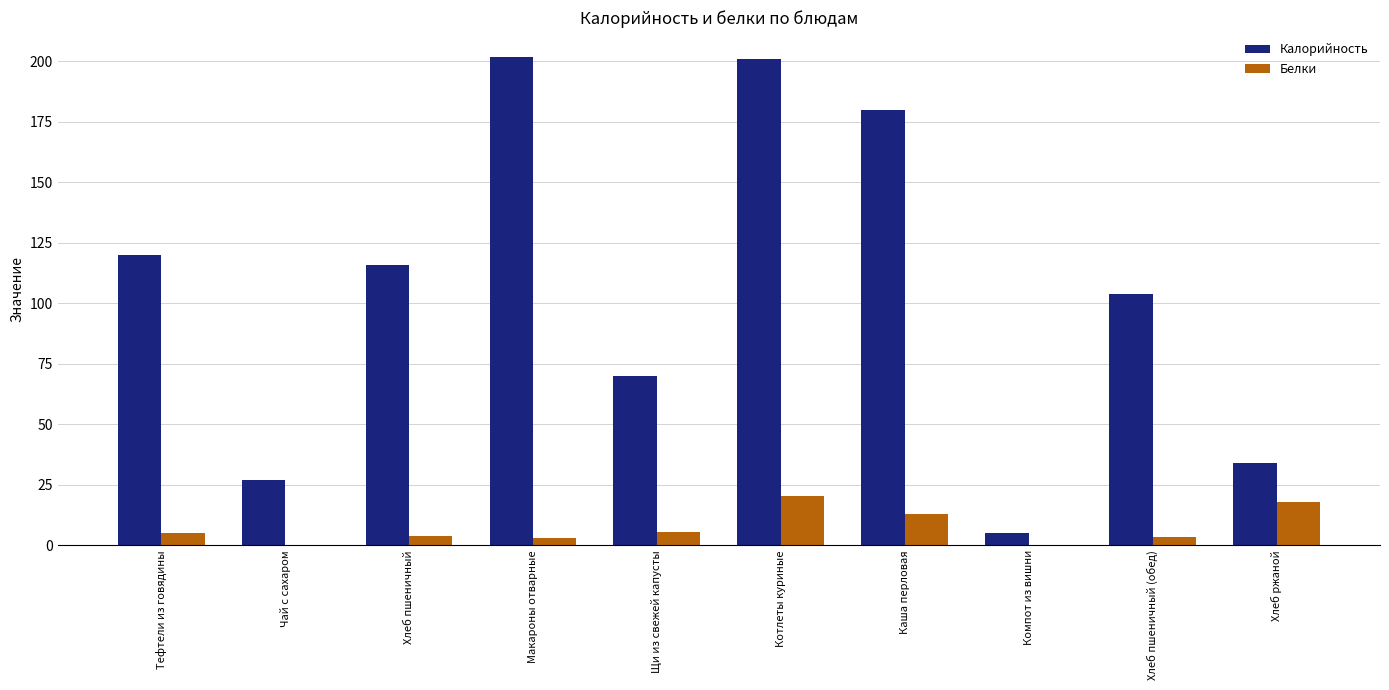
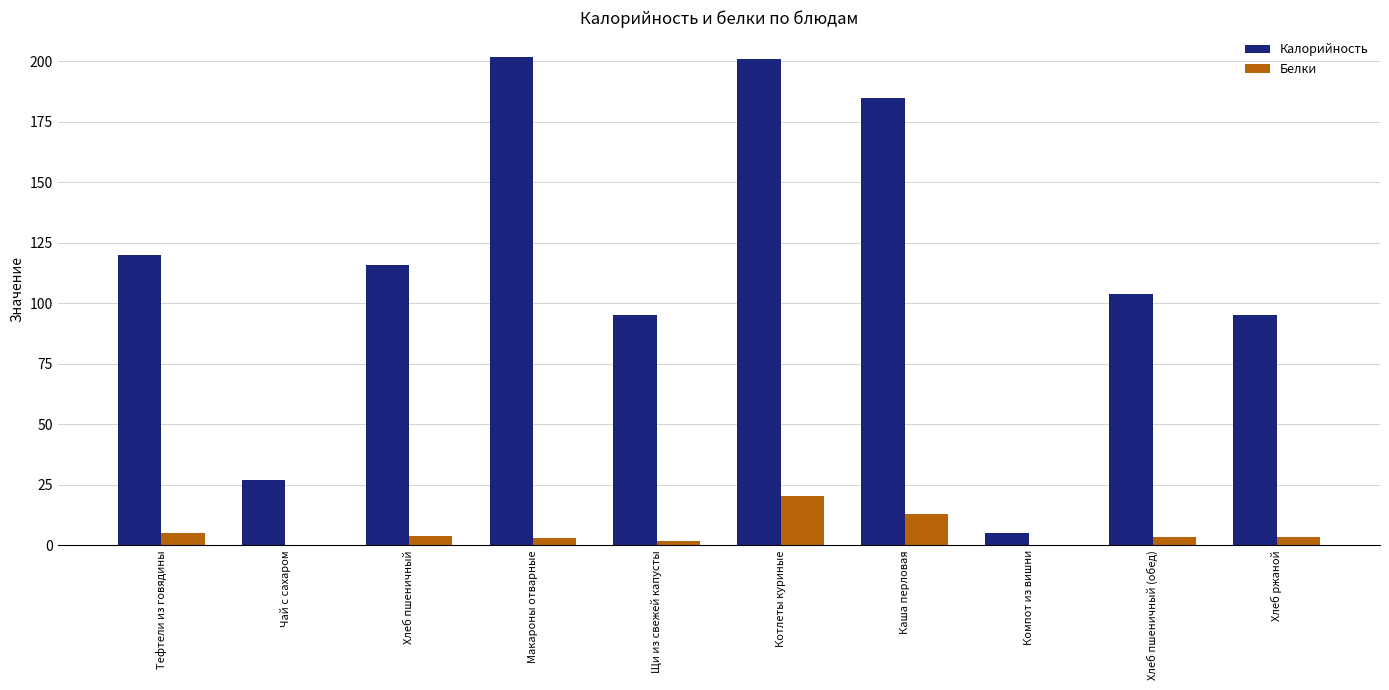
  {
    "Калорийность": {
      "Тефтели из говядины": 120,
      "Чай с сахаром": 27,
      "Хлеб пшеничный": 116,
      "Макароны отварные": 202,
-     "Щи из свежей капусты": 70,
+     "Щи из свежей капусты": 95,
      "Котлеты куриные": 201,
-     "Каша перловая": 180,
+     "Каша перловая": 185,
      "Компот из вишни": 5,
      "Хлеб пшеничный (обед)": 104,
-     "Хлеб ржаной": 34
+     "Хлеб ржаной": 95
    },
    "Белки": {
      "Тефтели из говядины": 5,
      "Хлеб пшеничный": 4,
      "Макароны отварные": 3,
-     "Щи из свежей капусты": 6,
+     "Щи из свежей капусты": 2,
      "Котлеты куриные": 20,
      "Каша перловая": 13,
      "Хлеб пшеничный (обед)": 4,
-     "Хлеб ржаной": 18
+     "Хлеб ржаной": 3
    }
  }
